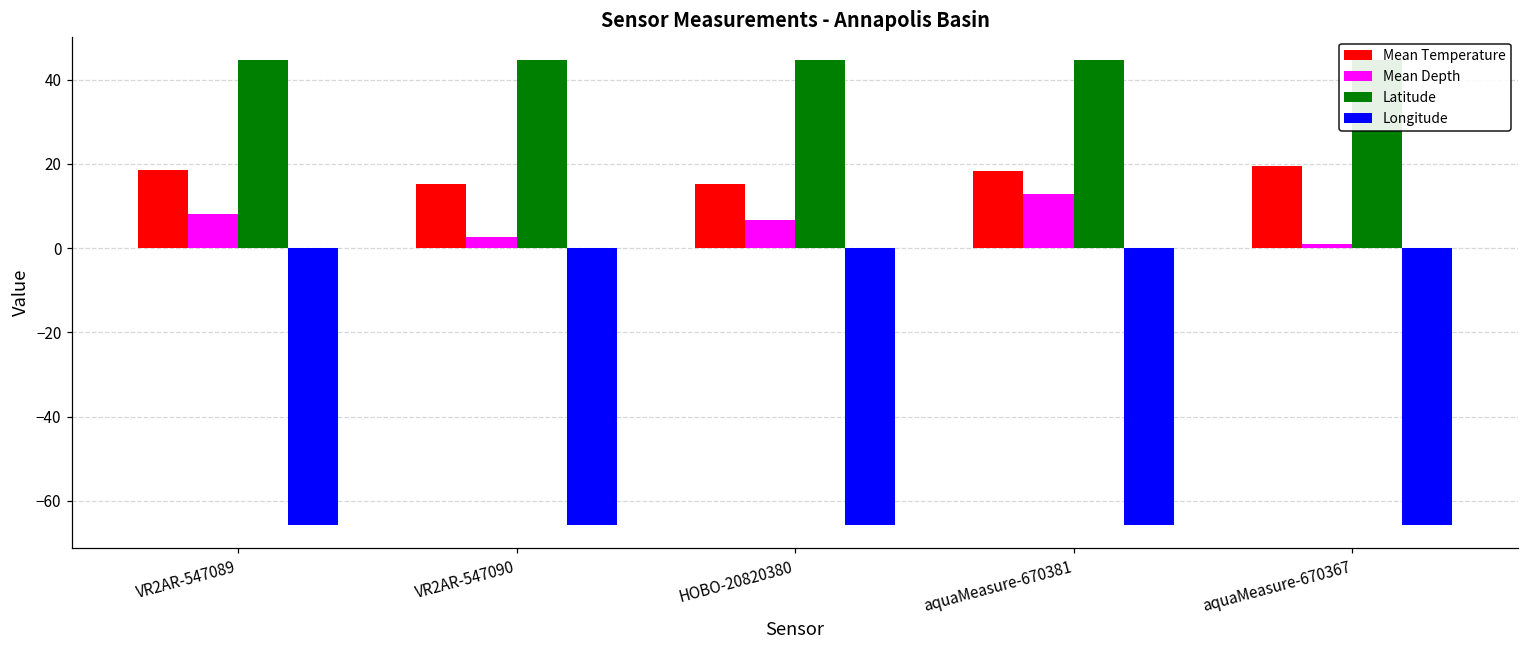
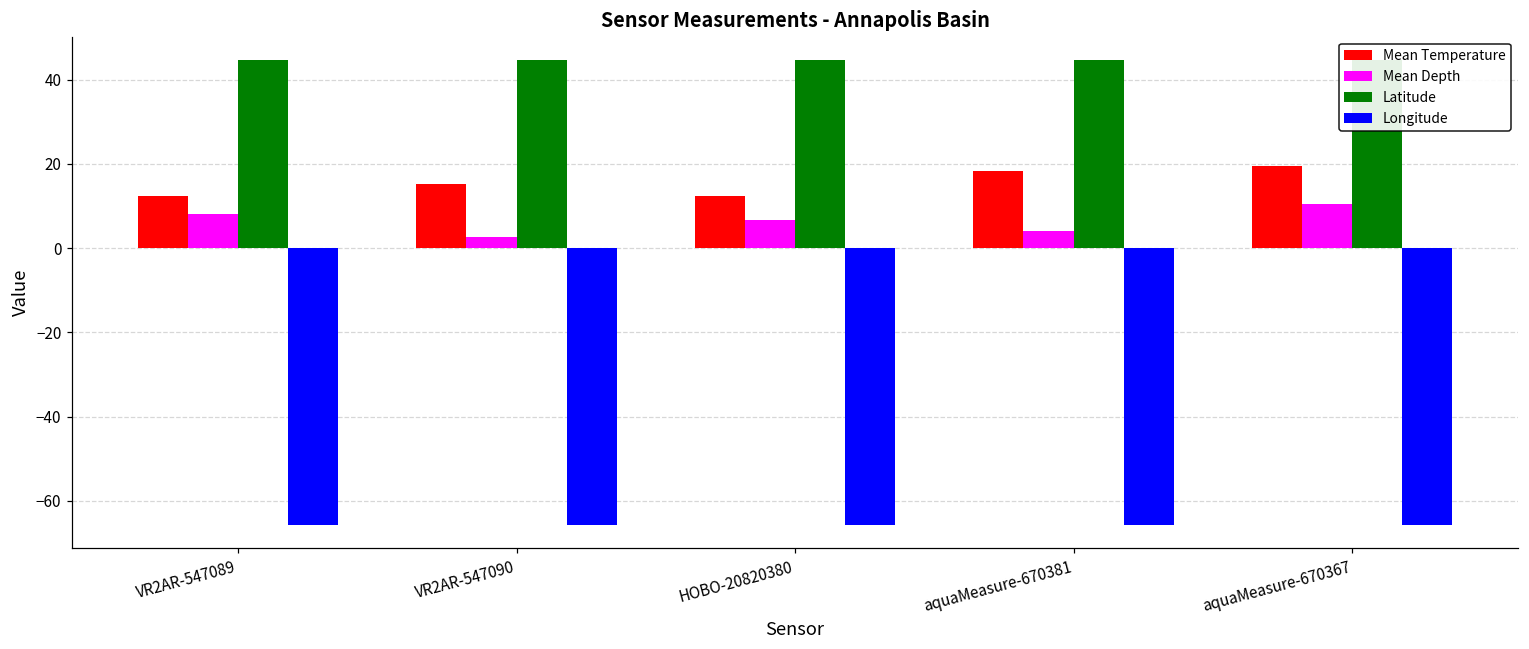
  {
    "Mean Temperature": {
-     "VR2AR-547089": 19,
+     "VR2AR-547089": 12,
      "VR2AR-547090": 15,
-     "HOBO-20820380": 15,
+     "HOBO-20820380": 12,
      "aquaMeasure-670381": 18,
      "aquaMeasure-670367": 19
    },
    "Mean Depth": {
      "VR2AR-547089": 8,
      "VR2AR-547090": 3,
      "HOBO-20820380": 7,
-     "aquaMeasure-670381": 13,
-     "aquaMeasure-670367": 1
+     "aquaMeasure-670381": 4,
+     "aquaMeasure-670367": 10
    },
    "Latitude": {
      "VR2AR-547089": 45,
      "VR2AR-547090": 45,
      "HOBO-20820380": 45,
      "aquaMeasure-670381": 45
    },
    "Longitude": {
      "VR2AR-547089": -66,
      "VR2AR-547090": -66,
      "HOBO-20820380": -66,
      "aquaMeasure-670381": -66,
      "aquaMeasure-670367": -66
    }
  }
